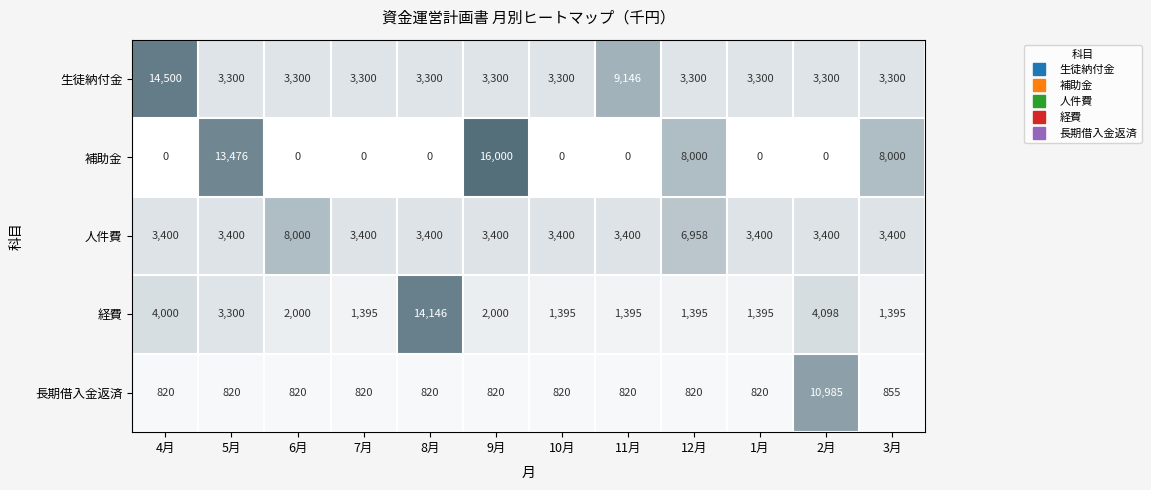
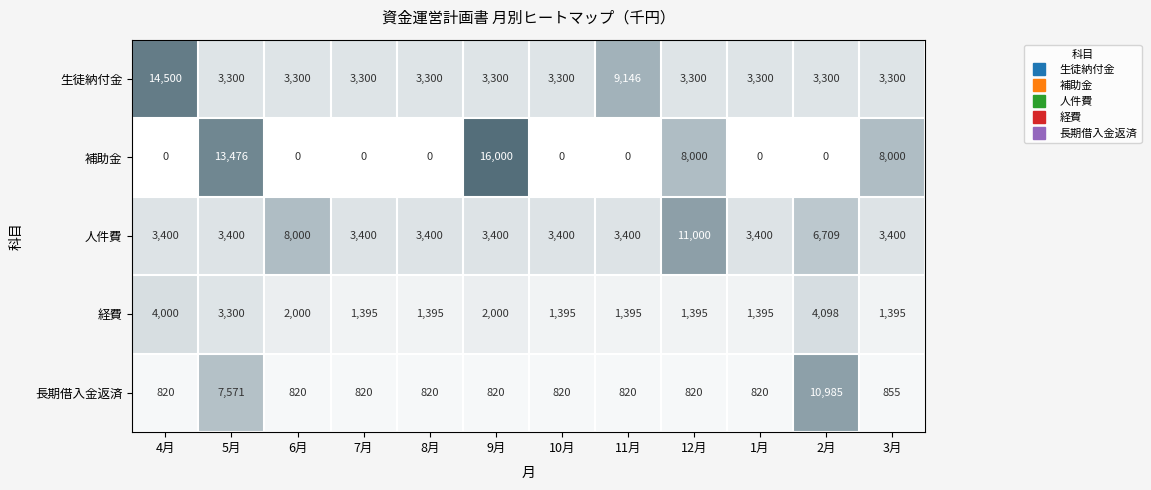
  {
    "生徒納付金": {
      "4月": "14,500",
      "5月": "3,300",
      "6月": "3,300",
      "7月": "3,300",
      "8月": "3,300",
      "9月": "3,300",
      "10月": "3,300",
      "11月": "9,146",
      "12月": "3,300",
      "1月": "3,300",
      "2月": "3,300",
      "3月": "3,300"
    },
    "補助金": {
      "4月": "0",
      "5月": "13,476",
      "6月": "0",
      "7月": "0",
      "8月": "0",
      "9月": "16,000",
      "10月": "0",
      "11月": "0",
      "12月": "8,000",
      "1月": "0",
      "2月": "0",
      "3月": "8,000"
    },
    "人件費": {
      "4月": "3,400",
      "5月": "3,400",
      "6月": "8,000",
      "7月": "3,400",
      "8月": "3,400",
      "9月": "3,400",
      "10月": "3,400",
      "11月": "3,400",
-     "12月": "6,958",
+     "12月": "11,000",
      "1月": "3,400",
-     "2月": "3,400",
+     "2月": "6,709",
      "3月": "3,400"
    },
    "経費": {
      "4月": "4,000",
      "5月": "3,300",
      "6月": "2,000",
      "7月": "1,395",
-     "8月": "14,146",
+     "8月": "1,395",
      "9月": "2,000",
      "10月": "1,395",
      "11月": "1,395",
      "12月": "1,395",
      "1月": "1,395",
      "2月": "4,098",
      "3月": "1,395"
    },
    "長期借入金返済": {
      "4月": "820",
-     "5月": "820",
+     "5月": "7,571",
      "6月": "820",
      "7月": "820",
      "8月": "820",
      "9月": "820",
      "10月": "820",
      "11月": "820",
      "12月": "820",
      "1月": "820",
      "2月": "10,985",
      "3月": "855"
    }
  }
